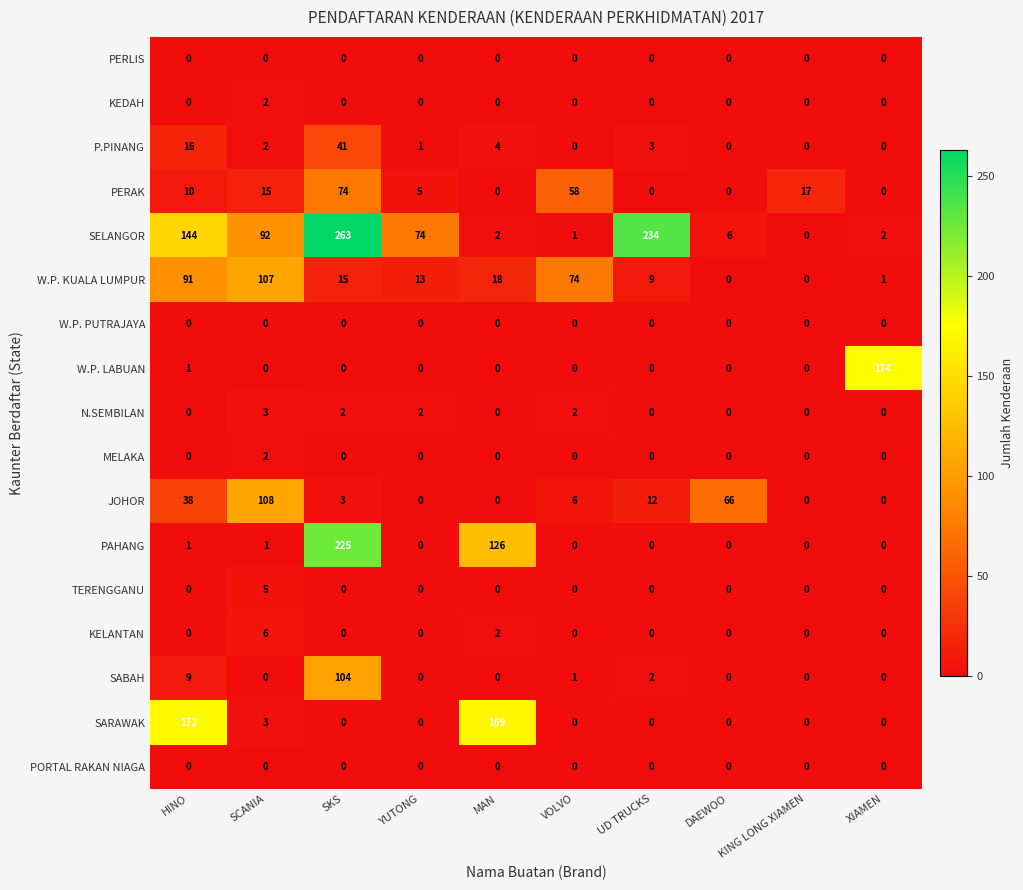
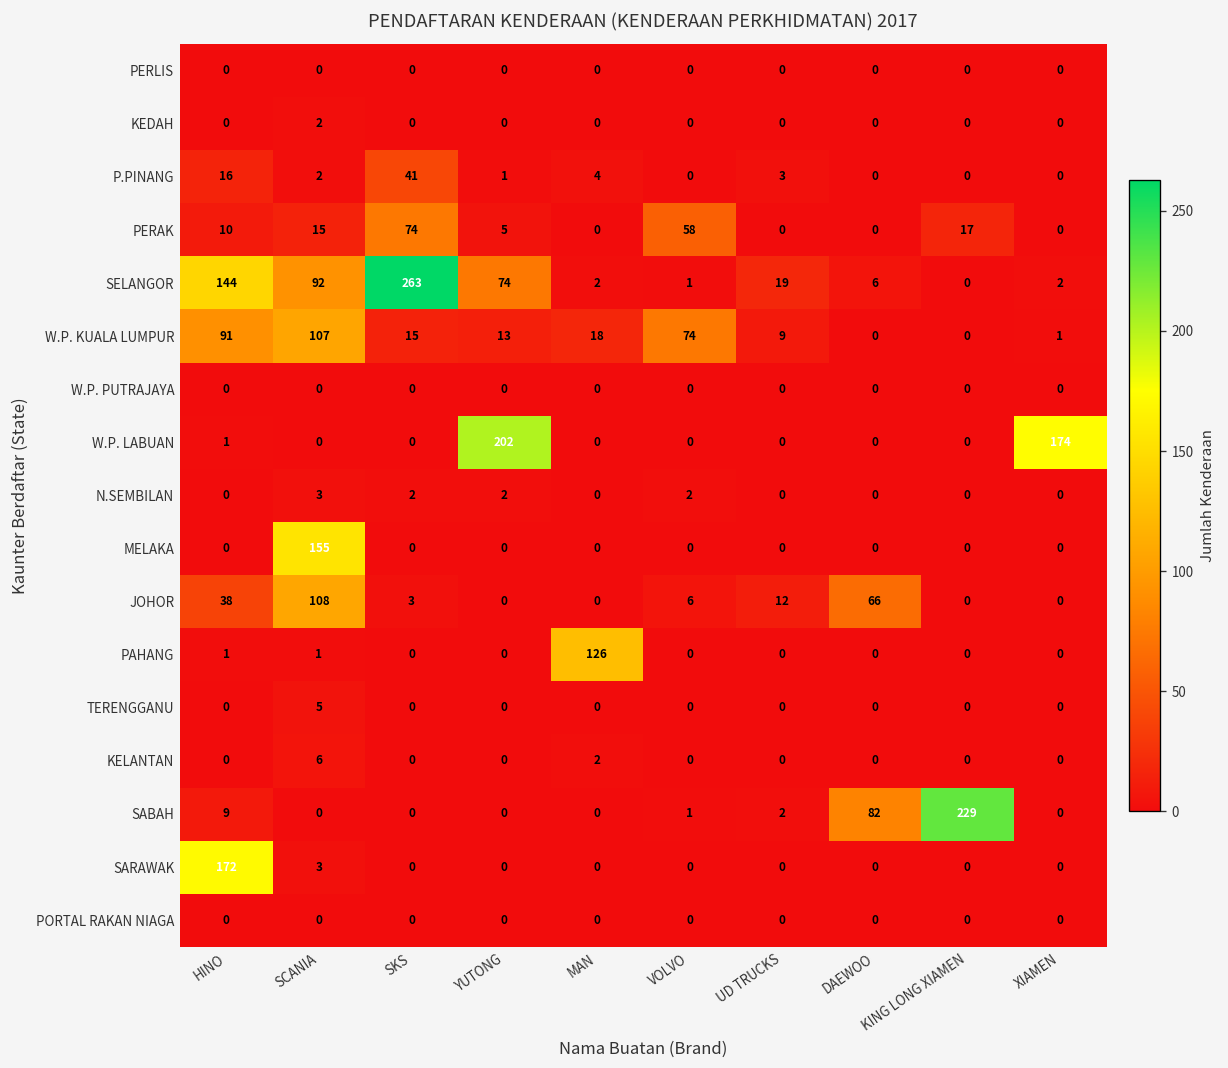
  {
    "PERLIS": {
      "HINO": 0,
      "SCANIA": 0,
      "SKS": 0,
      "YUTONG": 0,
      "MAN": 0,
      "VOLVO": 0,
      "UD TRUCKS": 0,
      "DAEWOO": 0,
      "KING LONG XIAMEN": 0,
      "XIAMEN": 0
    },
    "KEDAH": {
      "HINO": 0,
      "SCANIA": 2,
      "SKS": 0,
      "YUTONG": 0,
      "MAN": 0,
      "VOLVO": 0,
      "UD TRUCKS": 0,
      "DAEWOO": 0,
      "KING LONG XIAMEN": 0,
      "XIAMEN": 0
    },
    "P.PINANG": {
      "HINO": 16,
      "SCANIA": 2,
      "SKS": 41,
      "YUTONG": 1,
      "MAN": 4,
      "VOLVO": 0,
      "UD TRUCKS": 3,
      "DAEWOO": 0,
      "KING LONG XIAMEN": 0,
      "XIAMEN": 0
    },
    "PERAK": {
      "HINO": 10,
      "SCANIA": 15,
      "SKS": 74,
      "YUTONG": 5,
      "MAN": 0,
      "VOLVO": 58,
      "UD TRUCKS": 0,
      "DAEWOO": 0,
      "KING LONG XIAMEN": 17,
      "XIAMEN": 0
    },
    "SELANGOR": {
      "HINO": 144,
      "SCANIA": 92,
      "SKS": 263,
      "YUTONG": 74,
      "MAN": 2,
      "VOLVO": 1,
-     "UD TRUCKS": 234,
+     "UD TRUCKS": 19,
      "DAEWOO": 6,
      "KING LONG XIAMEN": 0,
      "XIAMEN": 2
    },
    "W.P. KUALA LUMPUR": {
      "HINO": 91,
      "SCANIA": 107,
      "SKS": 15,
      "YUTONG": 13,
      "MAN": 18,
      "VOLVO": 74,
      "UD TRUCKS": 9,
      "DAEWOO": 0,
      "KING LONG XIAMEN": 0,
      "XIAMEN": 1
    },
    "W.P. PUTRAJAYA": {
      "HINO": 0,
      "SCANIA": 0,
      "SKS": 0,
      "YUTONG": 0,
      "MAN": 0,
      "VOLVO": 0,
      "UD TRUCKS": 0,
      "DAEWOO": 0,
      "KING LONG XIAMEN": 0,
      "XIAMEN": 0
    },
    "W.P. LABUAN": {
      "HINO": 1,
      "SCANIA": 0,
      "SKS": 0,
-     "YUTONG": 0,
+     "YUTONG": 202,
      "MAN": 0,
      "VOLVO": 0,
      "UD TRUCKS": 0,
      "DAEWOO": 0,
      "KING LONG XIAMEN": 0,
      "XIAMEN": 174
    },
    "N.SEMBILAN": {
      "HINO": 0,
      "SCANIA": 3,
      "SKS": 2,
      "YUTONG": 2,
      "MAN": 0,
      "VOLVO": 2,
      "UD TRUCKS": 0,
      "DAEWOO": 0,
      "KING LONG XIAMEN": 0,
      "XIAMEN": 0
    },
    "MELAKA": {
      "HINO": 0,
-     "SCANIA": 2,
+     "SCANIA": 155,
      "SKS": 0,
      "YUTONG": 0,
      "MAN": 0,
      "VOLVO": 0,
      "UD TRUCKS": 0,
      "DAEWOO": 0,
      "KING LONG XIAMEN": 0,
      "XIAMEN": 0
    },
    "JOHOR": {
      "HINO": 38,
      "SCANIA": 108,
      "SKS": 3,
      "YUTONG": 0,
      "MAN": 0,
      "VOLVO": 6,
      "UD TRUCKS": 12,
      "DAEWOO": 66,
      "KING LONG XIAMEN": 0,
      "XIAMEN": 0
    },
    "PAHANG": {
      "HINO": 1,
      "SCANIA": 1,
-     "SKS": 225,
+     "SKS": 0,
      "YUTONG": 0,
      "MAN": 126,
      "VOLVO": 0,
      "UD TRUCKS": 0,
      "DAEWOO": 0,
      "KING LONG XIAMEN": 0,
      "XIAMEN": 0
    },
    "TERENGGANU": {
      "HINO": 0,
      "SCANIA": 5,
      "SKS": 0,
      "YUTONG": 0,
      "MAN": 0,
      "VOLVO": 0,
      "UD TRUCKS": 0,
      "DAEWOO": 0,
      "KING LONG XIAMEN": 0,
      "XIAMEN": 0
    },
    "KELANTAN": {
      "HINO": 0,
      "SCANIA": 6,
      "SKS": 0,
      "YUTONG": 0,
      "MAN": 2,
      "VOLVO": 0,
      "UD TRUCKS": 0,
      "DAEWOO": 0,
      "KING LONG XIAMEN": 0,
      "XIAMEN": 0
    },
    "SABAH": {
      "HINO": 9,
      "SCANIA": 0,
-     "SKS": 104,
+     "SKS": 0,
      "YUTONG": 0,
      "MAN": 0,
      "VOLVO": 1,
      "UD TRUCKS": 2,
-     "DAEWOO": 0,
-     "KING LONG XIAMEN": 0,
+     "DAEWOO": 82,
+     "KING LONG XIAMEN": 229,
      "XIAMEN": 0
    },
    "SARAWAK": {
      "HINO": 172,
      "SCANIA": 3,
      "SKS": 0,
      "YUTONG": 0,
-     "MAN": 169,
+     "MAN": 0,
      "VOLVO": 0,
      "UD TRUCKS": 0,
      "DAEWOO": 0,
      "KING LONG XIAMEN": 0,
      "XIAMEN": 0
    },
    "PORTAL RAKAN NIAGA": {
      "HINO": 0,
      "SCANIA": 0,
      "SKS": 0,
      "YUTONG": 0,
      "MAN": 0,
      "VOLVO": 0,
      "UD TRUCKS": 0,
      "DAEWOO": 0,
      "KING LONG XIAMEN": 0,
      "XIAMEN": 0
    }
  }
